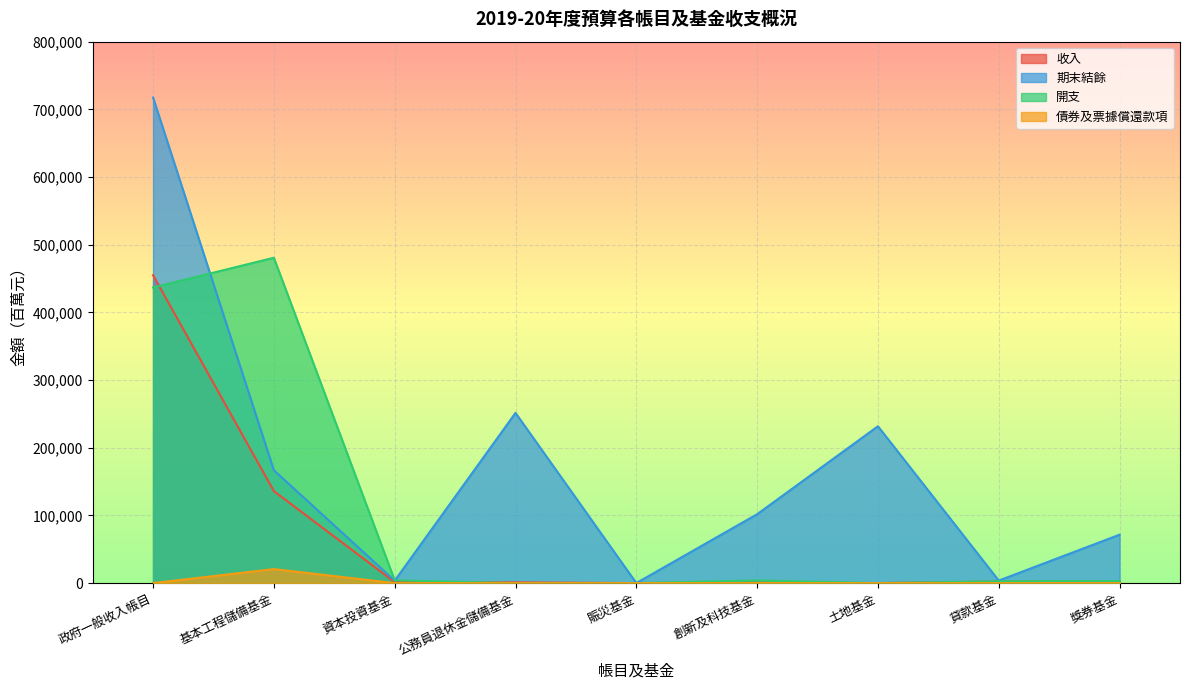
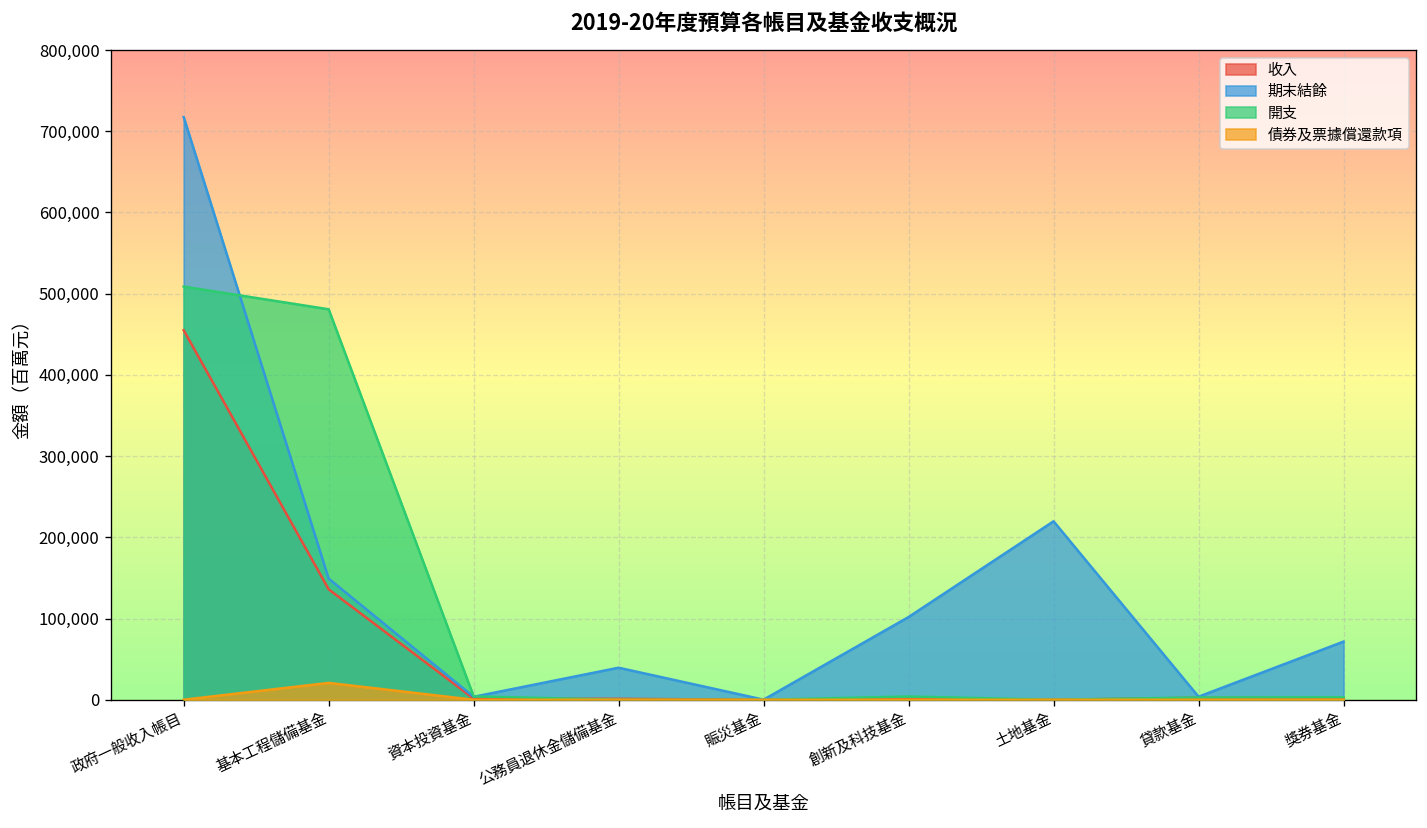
  {
    "收入": {
      "政府一般收入帳目": "450,000",
      "基本工程儲備基金": "140,000"
    },
    "期末結餘": {
      "政府一般收入帳目": "720,000",
-     "基本工程儲備基金": "170,000",
-     "公務員退休金儲備基金": "250,000",
+     "基本工程儲備基金": "150,000",
+     "公務員退休金儲備基金": "40,000",
      "創新及科技基金": "100,000",
-     "土地基金": "230,000",
+     "土地基金": "220,000",
      "獎券基金": "70,000"
    },
    "開支": {
-     "政府一般收入帳目": "440,000",
+     "政府一般收入帳目": "510,000",
      "基本工程儲備基金": "480,000"
    },
    "債券及票據償還款項": {
      "政府一般收入帳目": "0",
      "基本工程儲備基金": "20,000"
    }
  }
